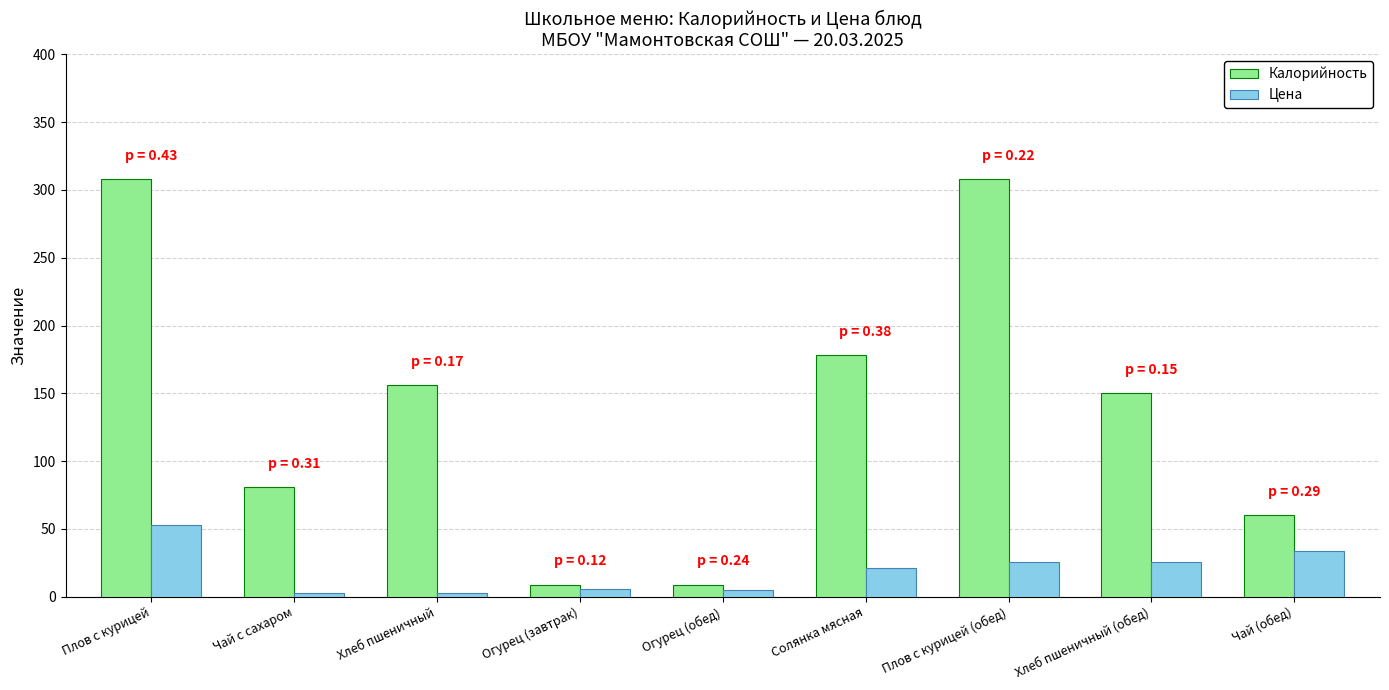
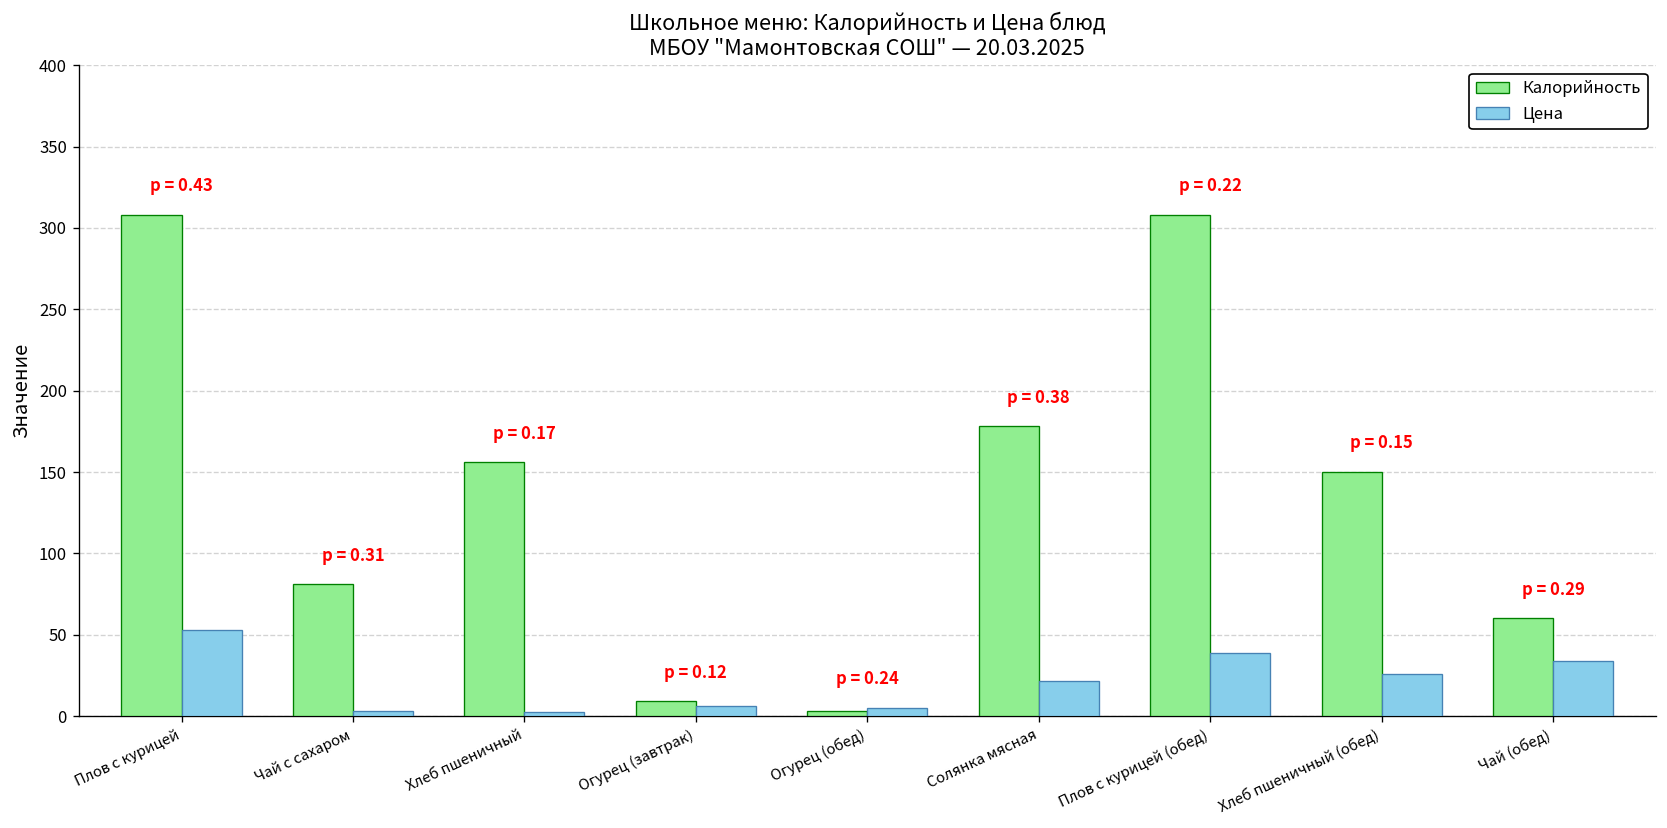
  {
    "Калорийность": {
-     "Огурец (обед)": 9
+     "Огурец (обед)": 3
    },
    "Цена": {
      "Плов с курицей": 53,
      "Чай с сахаром": 3,
      "Хлеб пшеничный": 3,
      "Огурец (завтрак)": 6,
      "Огурец (обед)": 5,
      "Солянка мясная": 21,
-     "Плов с курицей (обед)": 26,
+     "Плов с курицей (обед)": 39,
      "Хлеб пшеничный (обед)": 26,
      "Чай (обед)": 34
    }
  }
